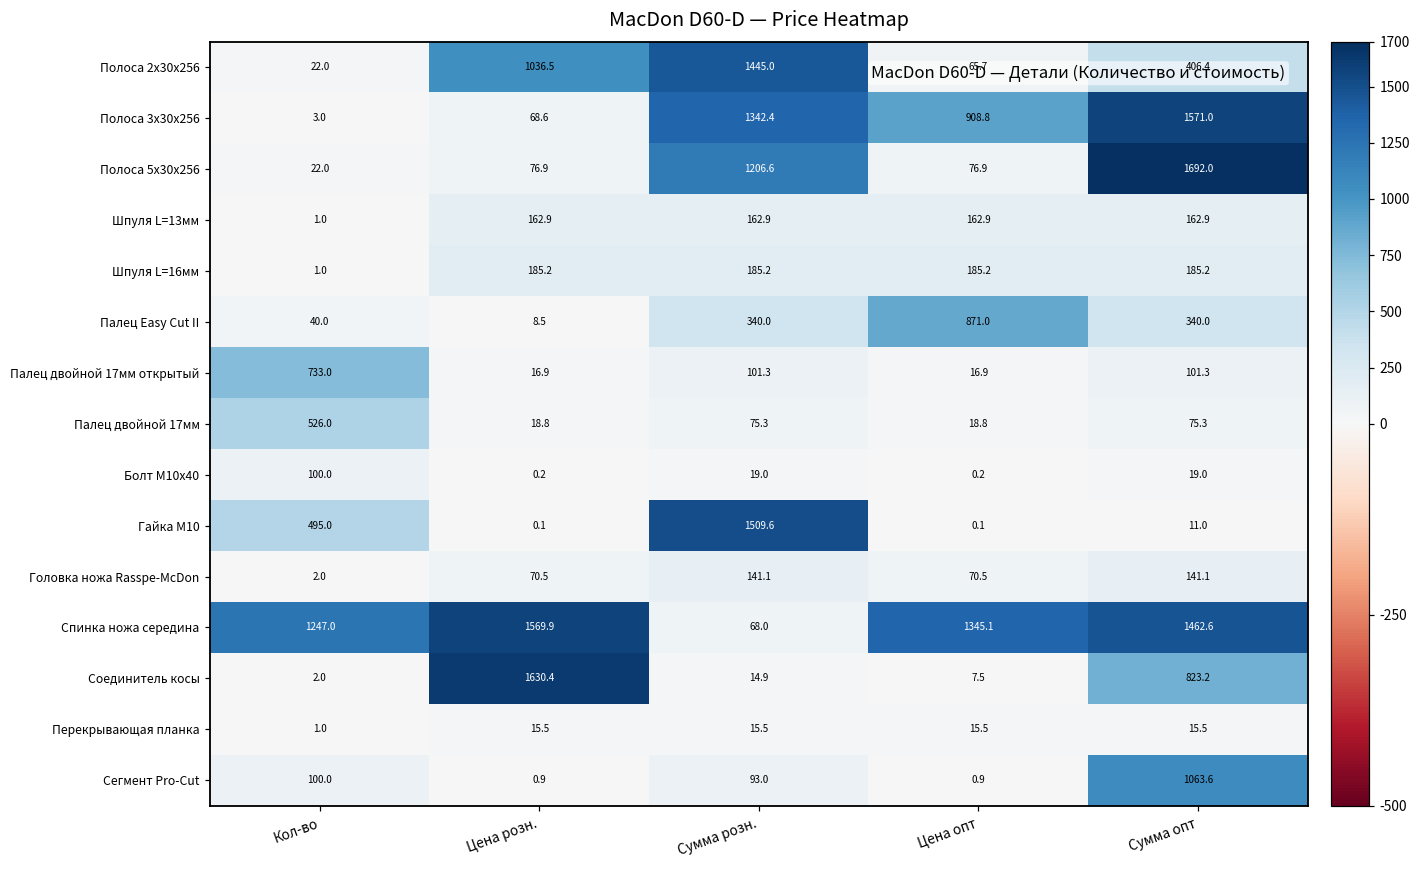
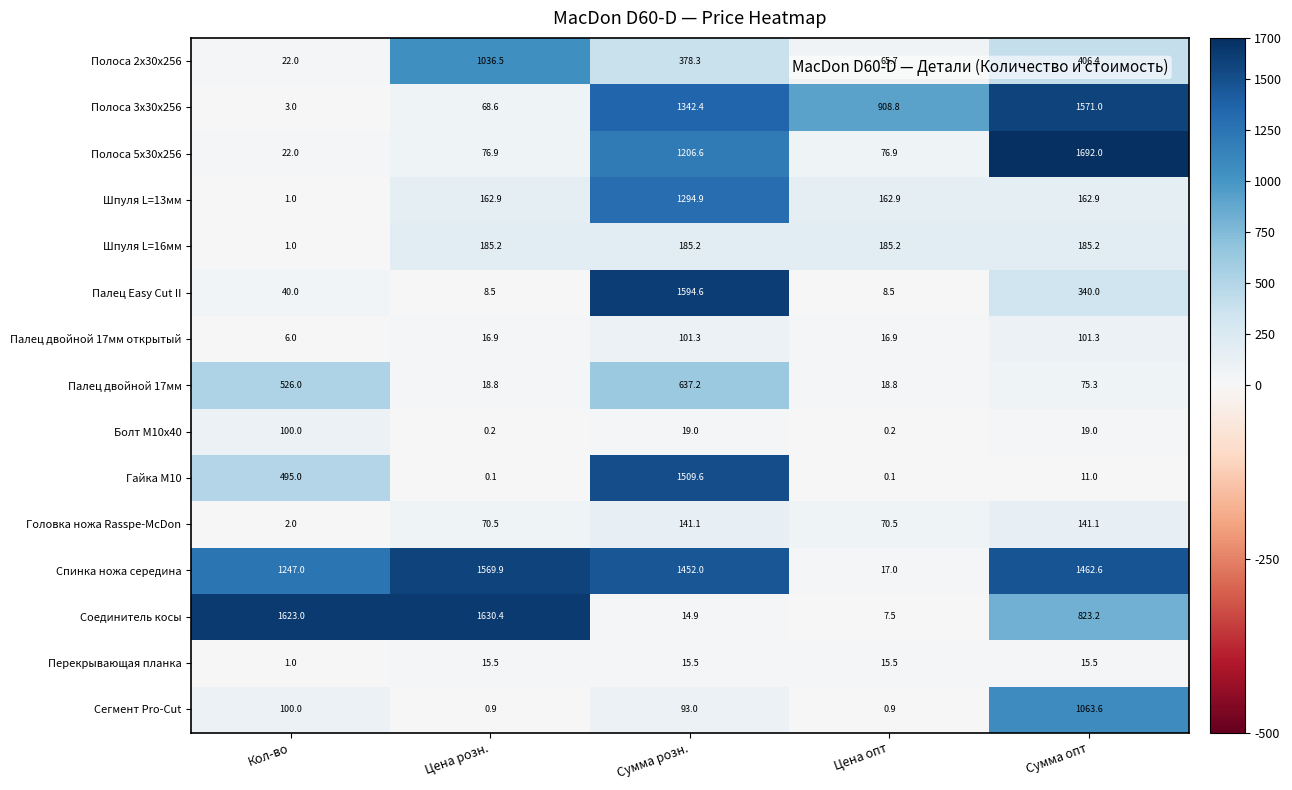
  {
    "Полоса 2х30х256": {
      "Кол-во": 22.0,
      "Цена розн.": 1036.5,
-     "Сумма розн.": 1445.0
+     "Сумма розн.": 378.3
    },
    "Полоса 3х30х256": {
      "Кол-во": 3.0,
      "Цена розн.": 68.6,
      "Сумма розн.": 1342.4,
      "Цена опт": 908.8,
      "Сумма опт": 1571.0
    },
    "Полоса 5х30х256": {
      "Кол-во": 22.0,
      "Цена розн.": 76.9,
      "Сумма розн.": 1206.6,
      "Цена опт": 76.9,
      "Сумма опт": 1692.0
    },
    "Шпуля L=13мм": {
      "Кол-во": 1.0,
      "Цена розн.": 162.9,
-     "Сумма розн.": 162.9,
+     "Сумма розн.": 1294.9,
      "Цена опт": 162.9,
      "Сумма опт": 162.9
    },
    "Шпуля L=16мм": {
      "Кол-во": 1.0,
      "Цена розн.": 185.2,
      "Сумма розн.": 185.2,
      "Цена опт": 185.2,
      "Сумма опт": 185.2
    },
    "Палец Easy Cut II": {
      "Кол-во": 40.0,
      "Цена розн.": 8.5,
-     "Сумма розн.": 340.0,
-     "Цена опт": 871.0,
+     "Сумма розн.": 1594.6,
+     "Цена опт": 8.5,
      "Сумма опт": 340.0
    },
    "Палец двойной 17мм открытый": {
-     "Кол-во": 733.0,
+     "Кол-во": 6.0,
      "Цена розн.": 16.9,
      "Сумма розн.": 101.3,
      "Цена опт": 16.9,
      "Сумма опт": 101.3
    },
    "Палец двойной 17мм": {
      "Кол-во": 526.0,
      "Цена розн.": 18.8,
-     "Сумма розн.": 75.3,
+     "Сумма розн.": 637.2,
      "Цена опт": 18.8,
      "Сумма опт": 75.3
    },
    "Болт М10х40": {
      "Кол-во": 100.0,
      "Цена розн.": 0.2,
      "Сумма розн.": 19.0,
      "Цена опт": 0.2,
      "Сумма опт": 19.0
    },
    "Гайка М10": {
      "Кол-во": 495.0,
      "Цена розн.": 0.1,
      "Сумма розн.": 1509.6,
      "Цена опт": 0.1,
      "Сумма опт": 11.0
    },
    "Головка ножа Rasspe-McDon": {
      "Кол-во": 2.0,
      "Цена розн.": 70.5,
      "Сумма розн.": 141.1,
      "Цена опт": 70.5,
      "Сумма опт": 141.1
    },
    "Спинка ножа середина": {
      "Кол-во": 1247.0,
      "Цена розн.": 1569.9,
-     "Сумма розн.": 68.0,
-     "Цена опт": 1345.1,
+     "Сумма розн.": 1452.0,
+     "Цена опт": 17.0,
      "Сумма опт": 1462.6
    },
    "Соединитель косы": {
-     "Кол-во": 2.0,
+     "Кол-во": 1623.0,
      "Цена розн.": 1630.4,
      "Сумма розн.": 14.9,
      "Цена опт": 7.5,
      "Сумма опт": 823.2
    },
    "Перекрывающая планка": {
      "Кол-во": 1.0,
      "Цена розн.": 15.5,
      "Сумма розн.": 15.5,
      "Цена опт": 15.5,
      "Сумма опт": 15.5
    },
    "Сегмент Pro-Cut": {
      "Кол-во": 100.0,
      "Цена розн.": 0.9,
      "Сумма розн.": 93.0,
      "Цена опт": 0.9,
      "Сумма опт": 1063.6
    }
  }
